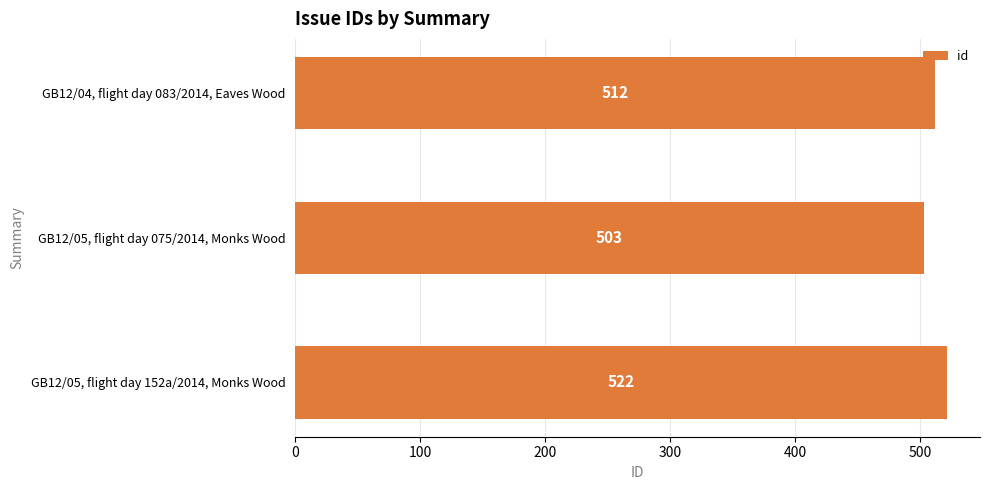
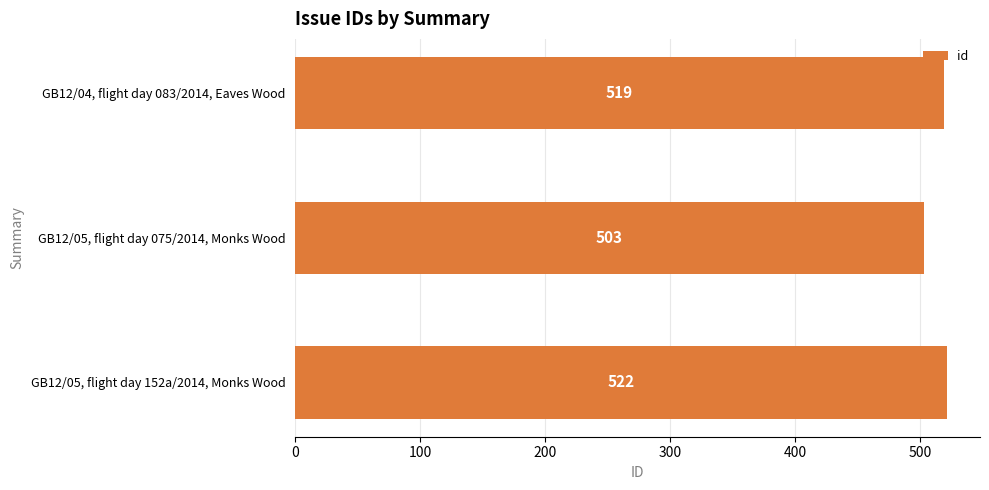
  {
-   "GB12/04, flight day 083/2014, Eaves Wood": 512,
+   "GB12/04, flight day 083/2014, Eaves Wood": 519,
    "GB12/05, flight day 075/2014, Monks Wood": 503,
    "GB12/05, flight day 152a/2014, Monks Wood": 522
  }
